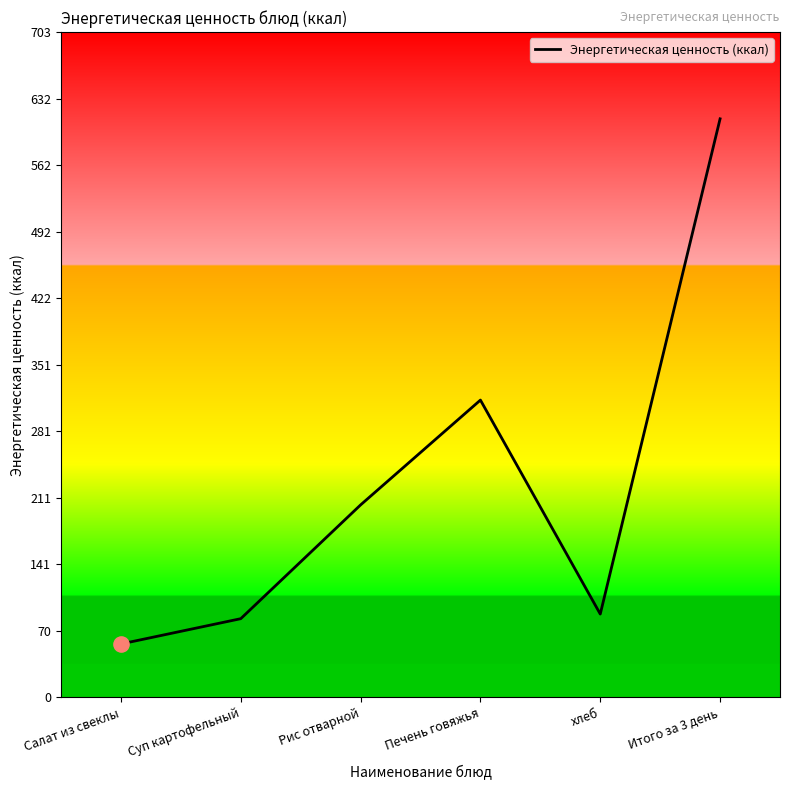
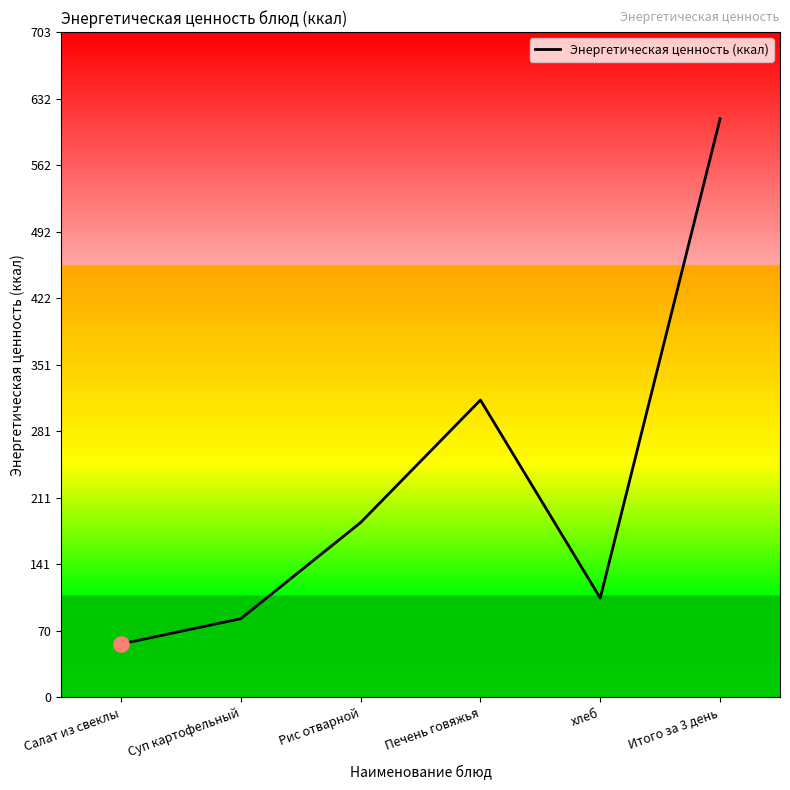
  {
    "Энергетическая ценность (ккал)": {
      "Суп картофельный": 80,
-     "Рис отварной": 200,
+     "Рис отварной": 180,
      "Печень говяжья": 310,
-     "хлеб": 90,
+     "хлеб": 100,
      "Итого за 3 день": 610
    }
  }
